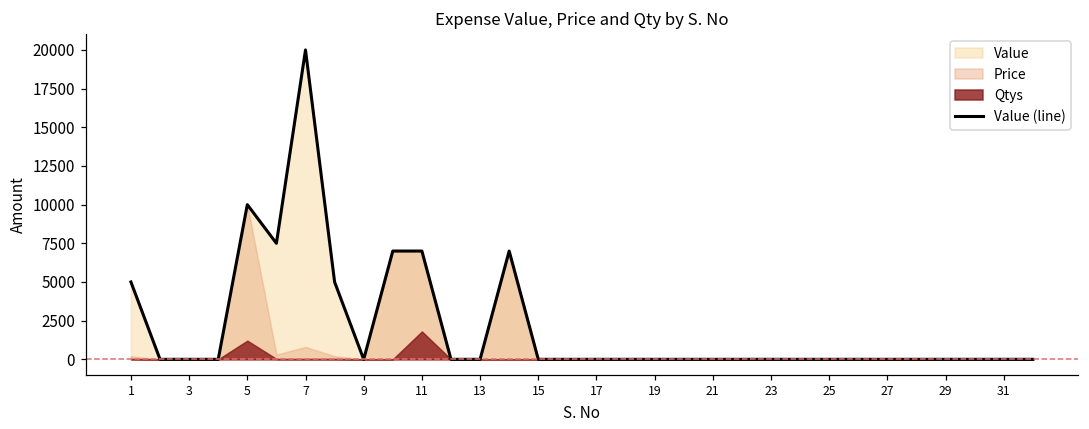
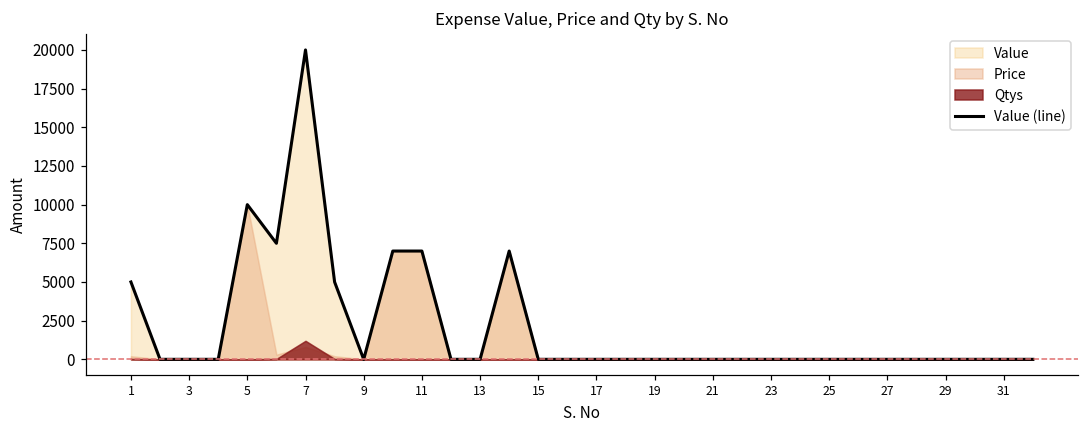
  {
    "Qtys": {
-     "5": 1200,
-     "7": 0,
-     "11": 1800
+     "5": 0,
+     "7": 1200,
+     "11": 0
    }
  }
